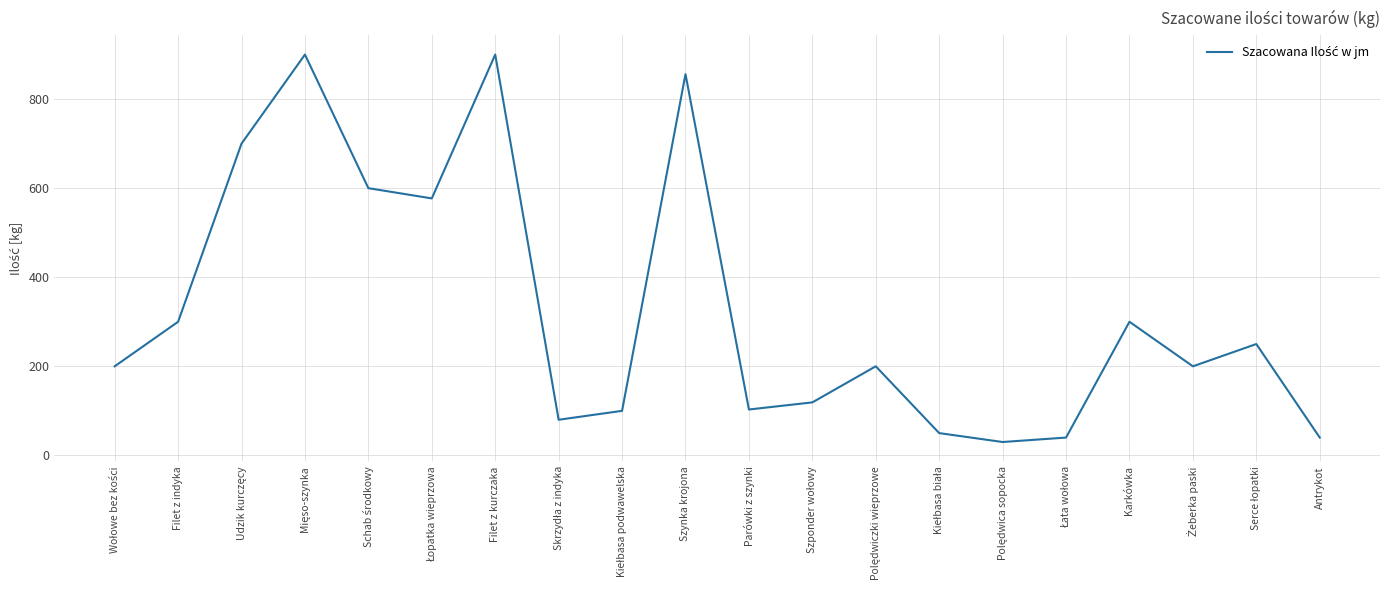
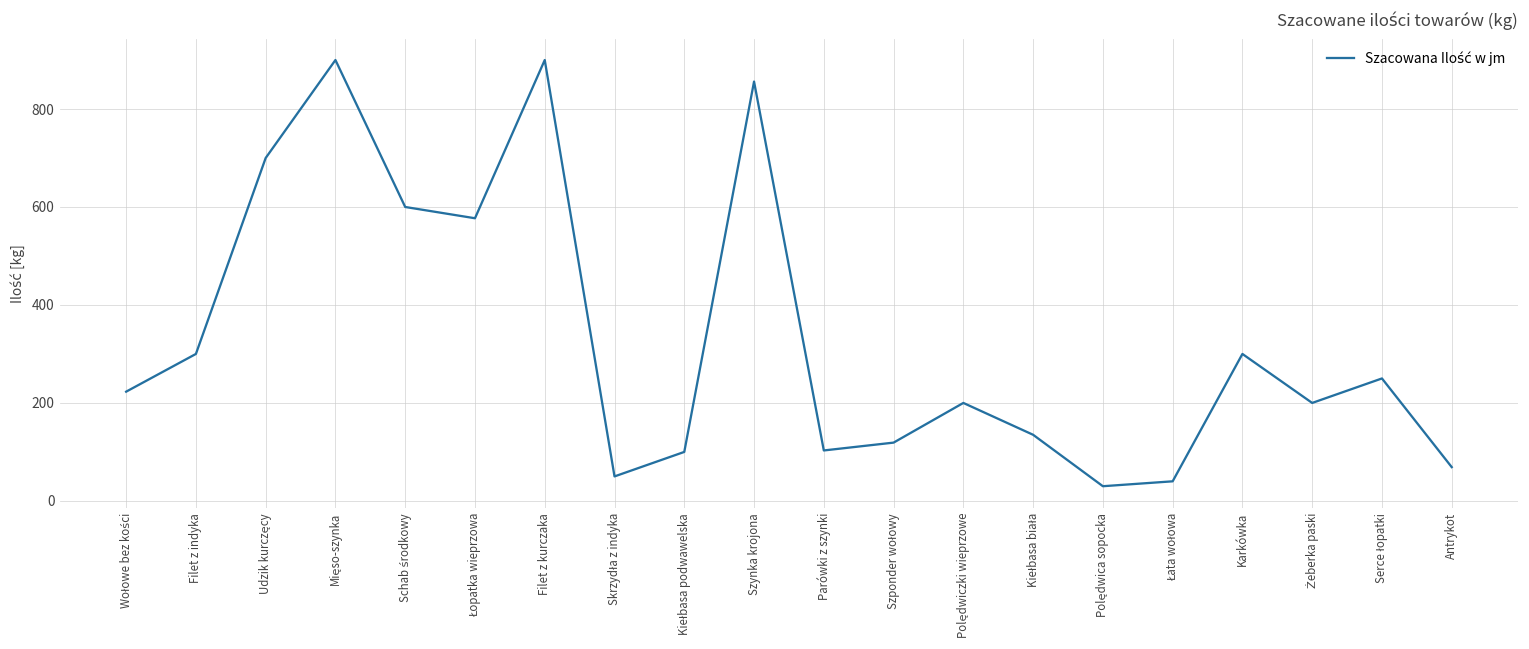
  {
-   "Wołowe bez kości": 200,
+   "Wołowe bez kości": 220,
    "Filet z indyka": 300,
    "Udzik kurczęcy": 700,
    "Mięso-szynka": 900,
    "Schab środkowy": 600,
    "Łopatka wieprzowa": 580,
    "Filet z kurczaka": 900,
-   "Skrzydła z indyka": 80,
+   "Skrzydła z indyka": 50,
    "Kiełbasa podwawelska": 100,
    "Szynka krojona": 860,
    "Parówki z szynki": 100,
    "Szponder wołowy": 120,
    "Polędwiczki wieprzowe": 200,
-   "Kiełbasa biała": 50,
+   "Kiełbasa biała": 140,
    "Polędwica sopocka": 30,
    "Łata wołowa": 40,
    "Karkówka": 300,
    "Żeberka paski": 200,
    "Serce łopatki": 250,
-   "Antrykot": 40
+   "Antrykot": 70
  }
